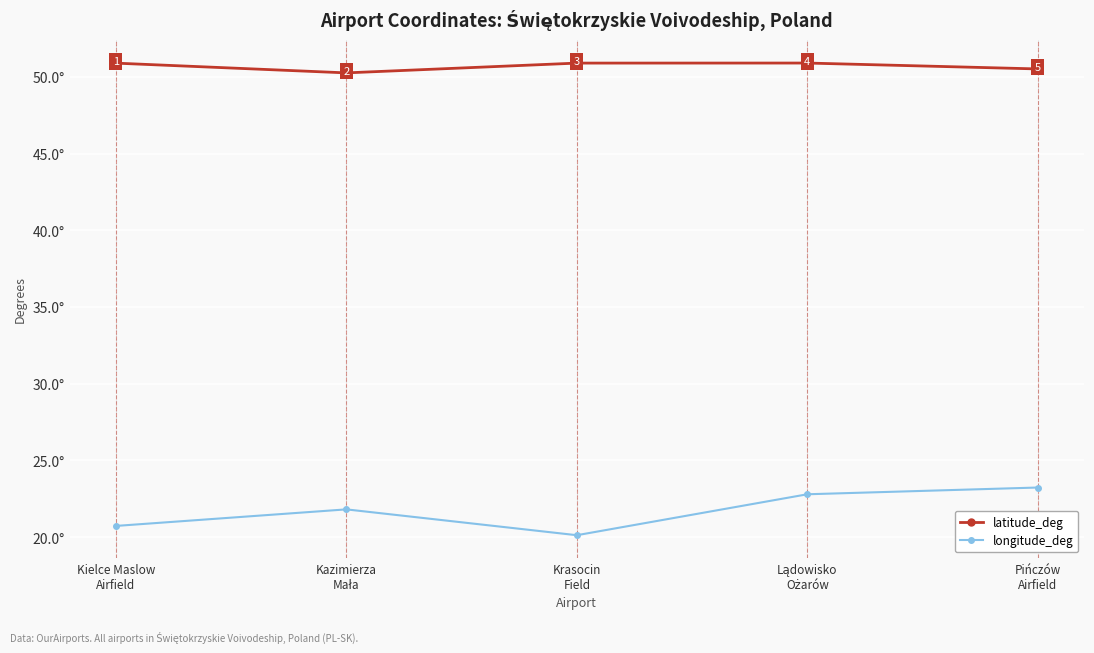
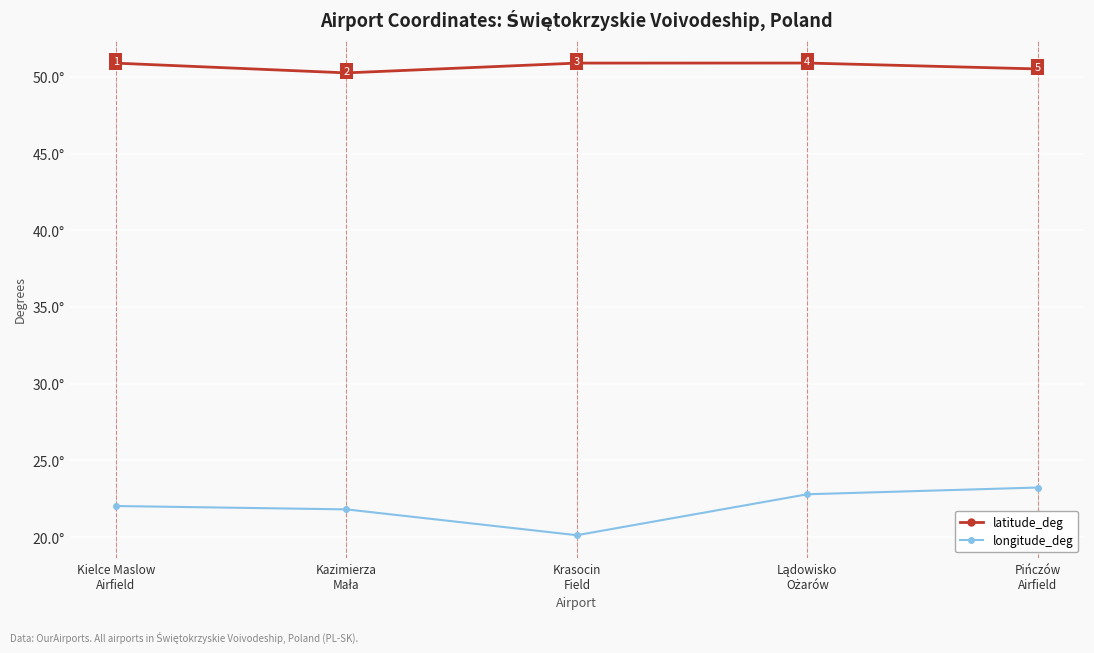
  {
    "longitude_deg": {
-     "Kielce Maslow Airfield": "20.7°",
+     "Kielce Maslow Airfield": "22.0°",
      "Kazimierza Mała": "21.8°",
      "Krasocin Field": "20.1°",
      "Lądowisko Ożarów": "22.8°",
      "Pińczów Airfield": "23.2°"
    }
  }
